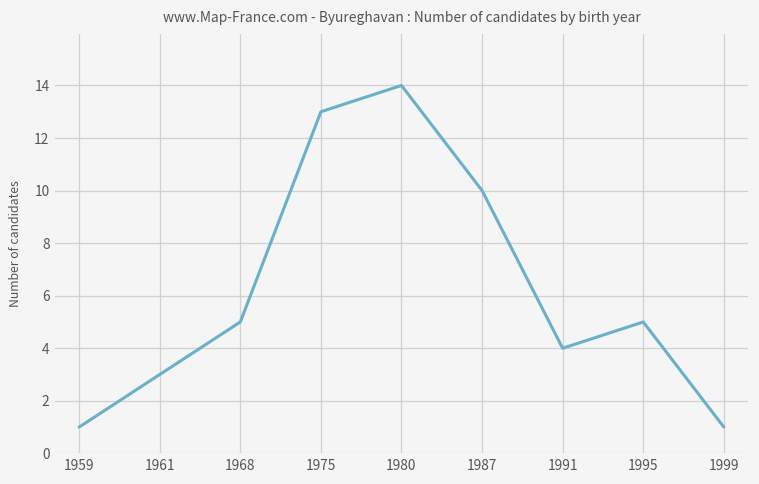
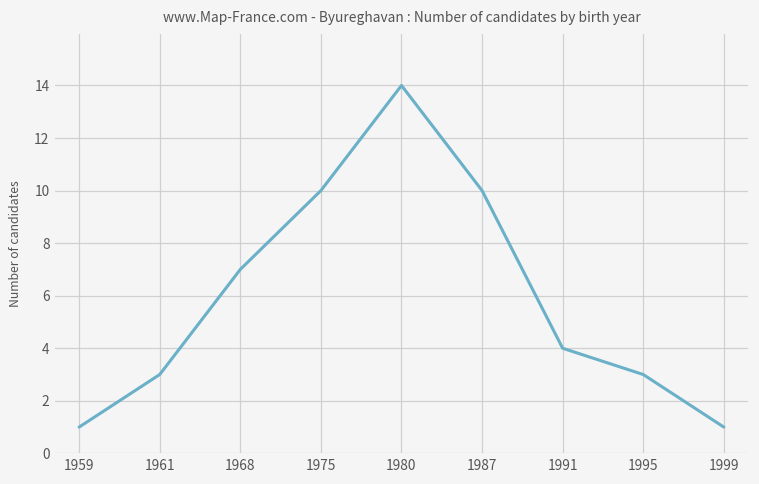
  {
    "1959": 1,
    "1961": 3,
-   "1968": 5,
-   "1975": 13,
+   "1968": 7,
+   "1975": 10,
    "1980": 14,
    "1987": 10,
    "1991": 4,
-   "1995": 5,
+   "1995": 3,
    "1999": 1
  }
